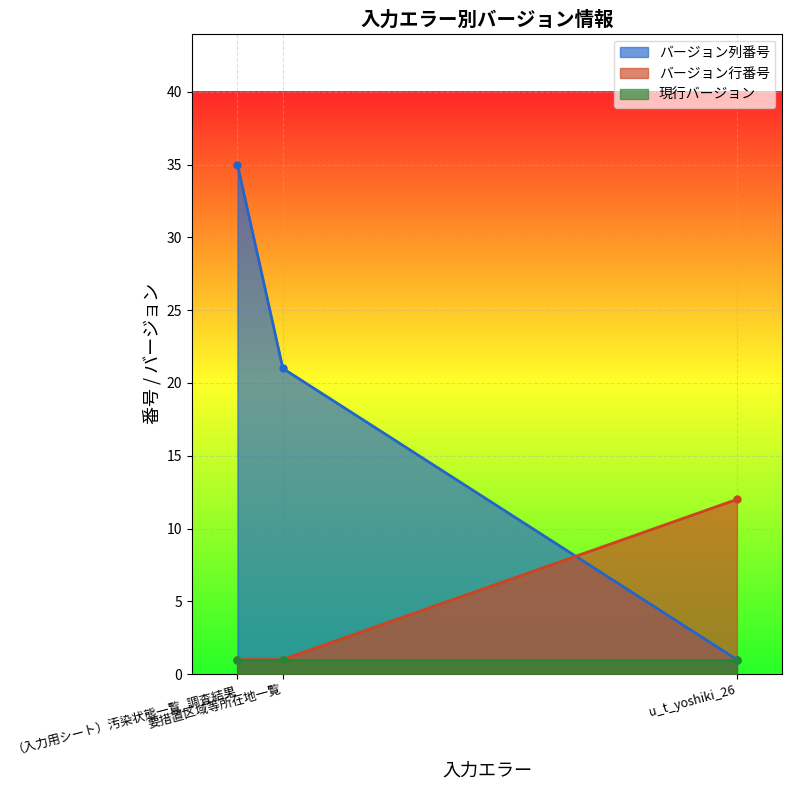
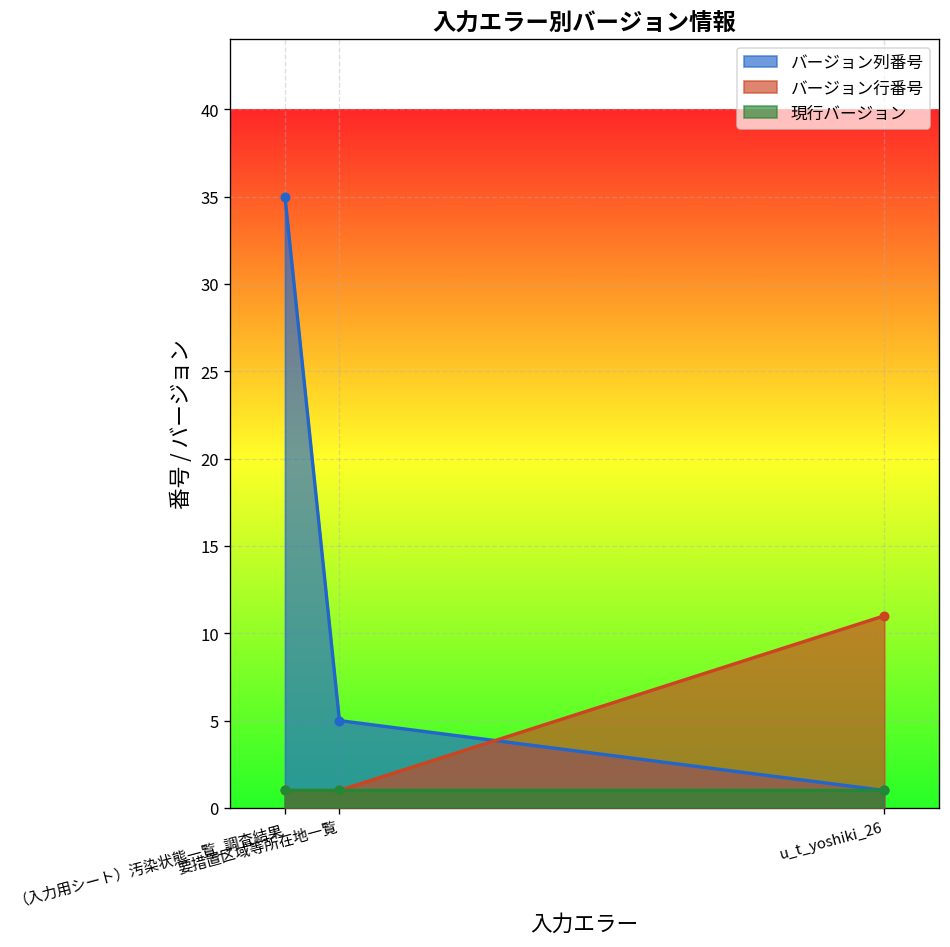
  {
    "バージョン列番号": {
      "（入力用シート）汚染状態一覧_調査結果": 35,
-     "要措置区域等所在地一覧": 21
+     "要措置区域等所在地一覧": 5
    },
    "バージョン行番号": {
-     "u_t_yoshiki_26": 12
+     "u_t_yoshiki_26": 11
    }
  }
